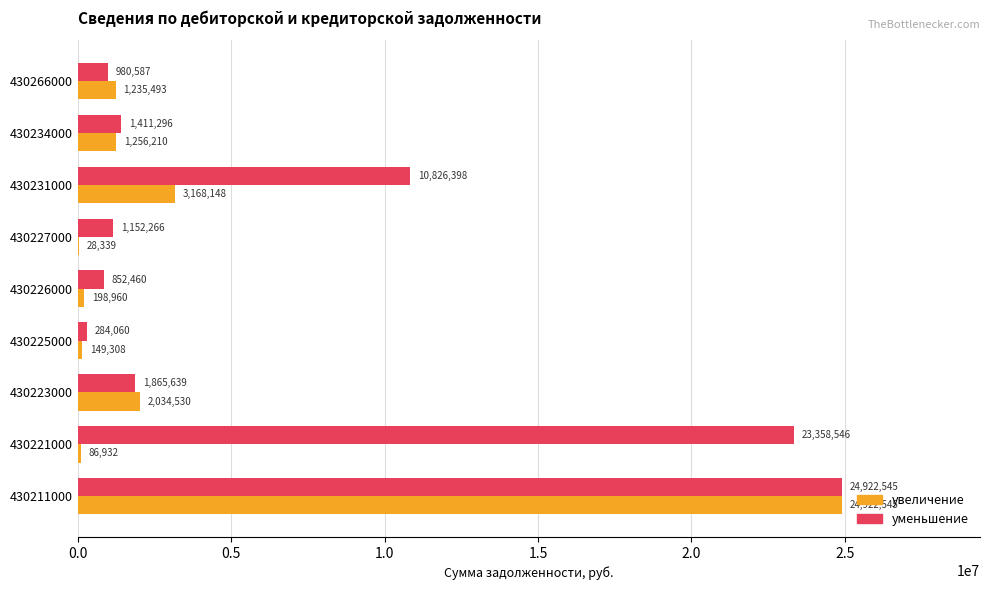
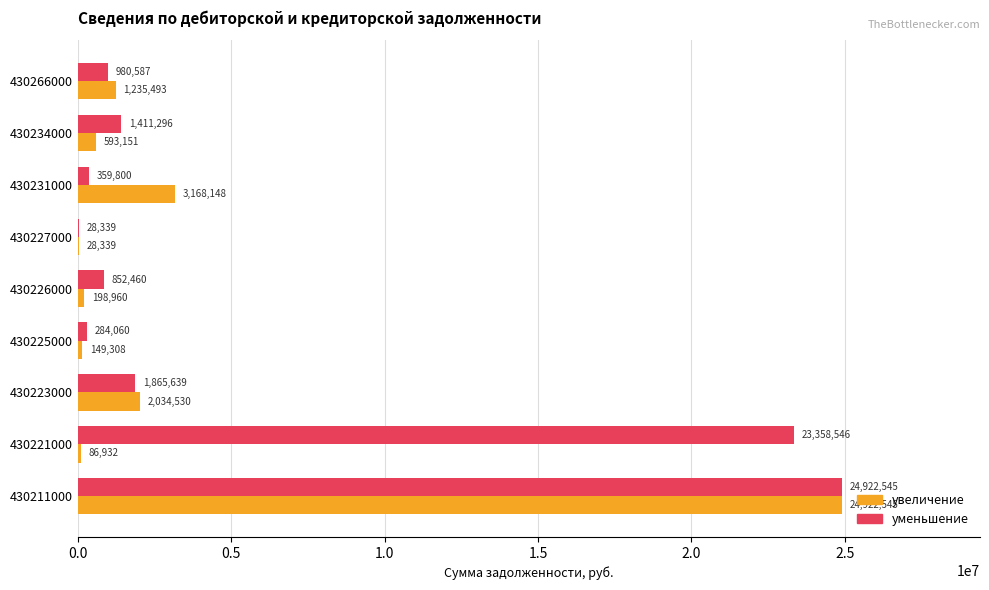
  {
    "увеличение": {
      "430266000": "1,235,493",
-     "430234000": "1,256,210",
+     "430234000": "593,151",
      "430231000": "3,168,148",
      "430227000": "28,339",
      "430226000": "198,960",
      "430225000": "149,308",
      "430223000": "2,034,530",
      "430221000": "86,932",
      "430211000": "24,922,545"
    },
    "уменьшение": {
      "430266000": "980,587",
      "430234000": "1,411,296",
-     "430231000": "10,826,398",
-     "430227000": "1,152,266",
+     "430231000": "359,800",
+     "430227000": "28,339",
      "430226000": "852,460",
      "430225000": "284,060",
      "430223000": "1,865,639",
      "430221000": "23,358,546",
      "430211000": "24,922,545"
    }
  }
